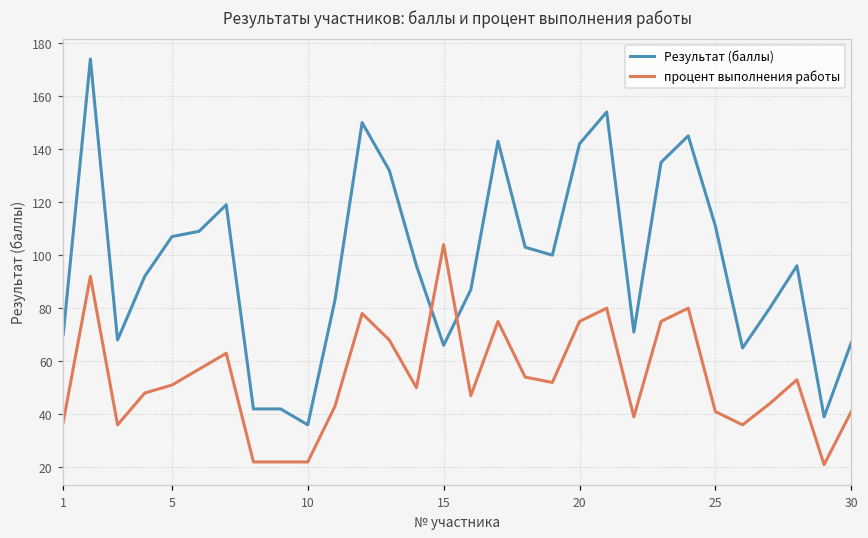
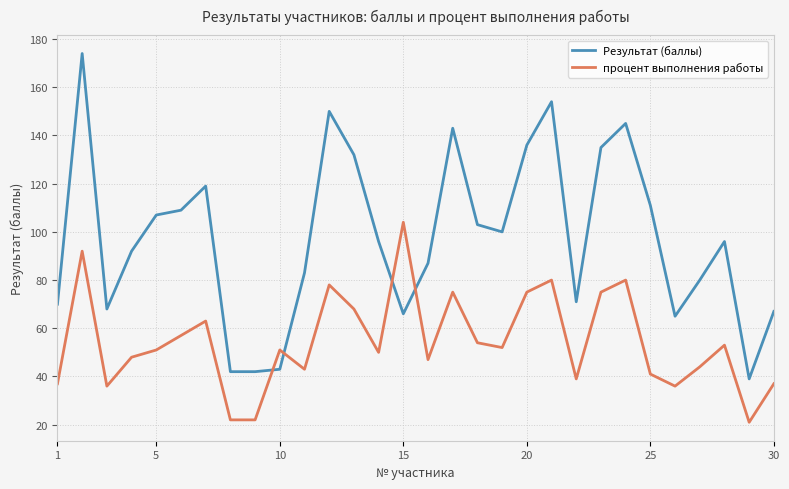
  {
    "Результат (баллы)": {
      "1": 70,
      "5": 107,
-     "10": 36,
+     "10": 43,
      "15": 66,
-     "20": 142,
+     "20": 136,
      "25": 111,
      "30": 67
    },
    "процент выполнения работы": {
      "1": 37,
      "5": 51,
-     "10": 22,
+     "10": 51,
      "15": 104,
      "20": 75,
      "25": 41,
-     "30": 41
+     "30": 37
    }
  }
